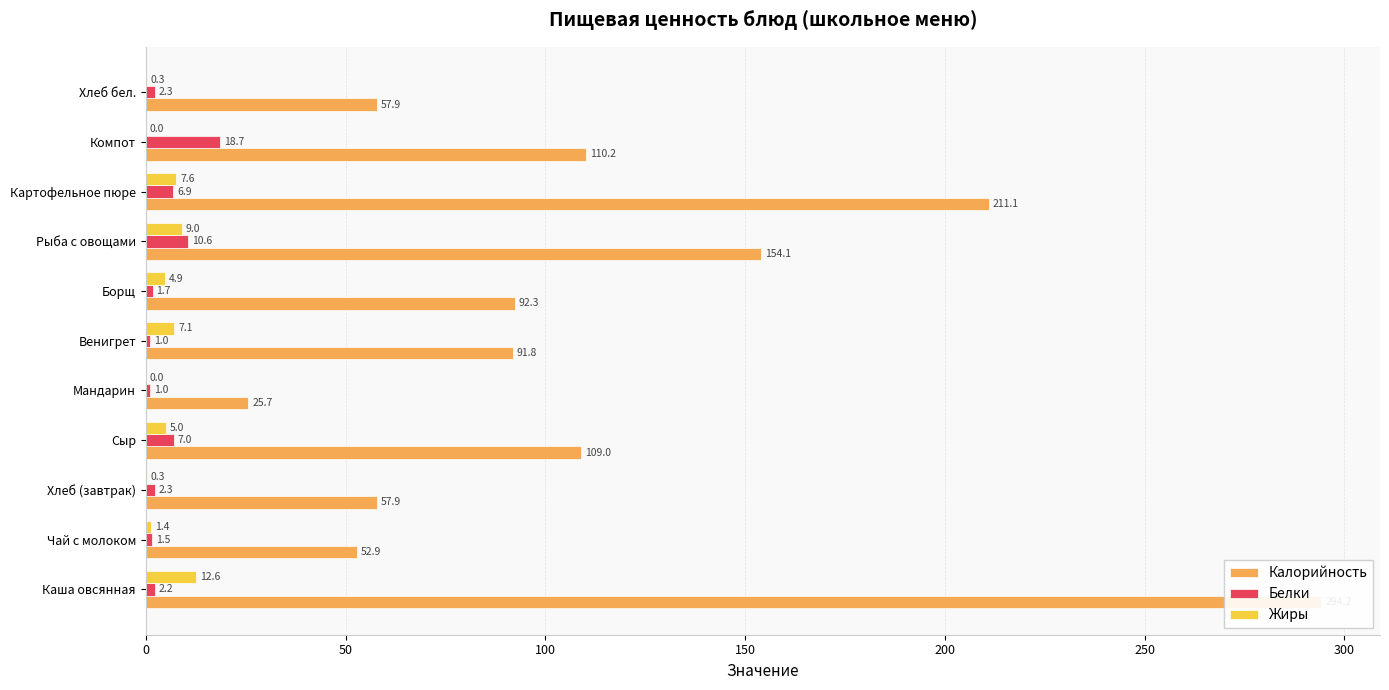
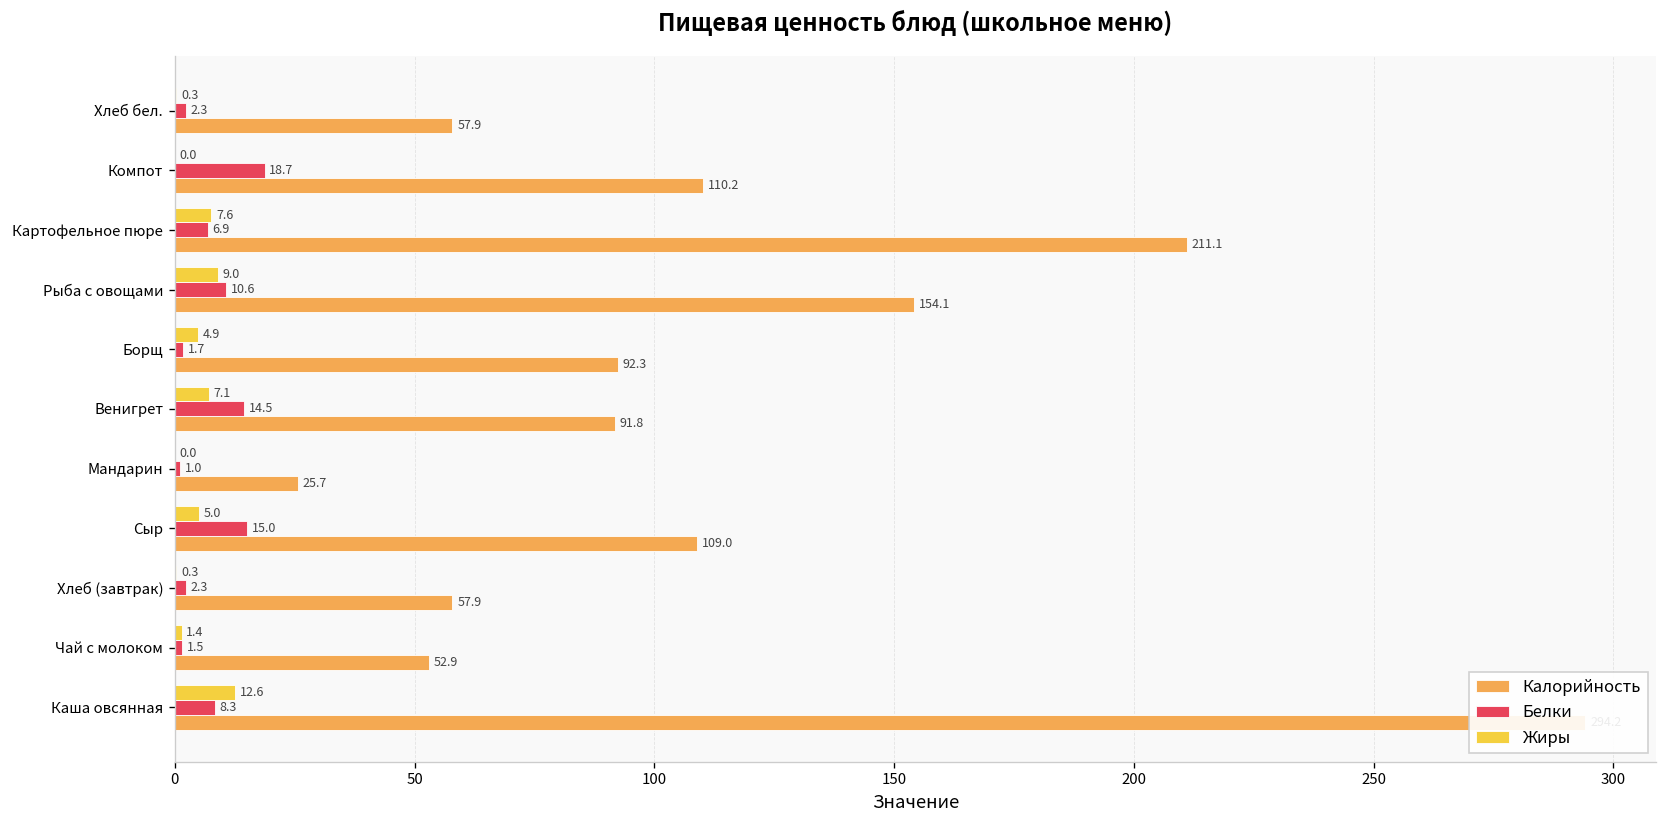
  {
    "Белки": {
      "Хлеб бел.": 2.3,
      "Компот": 18.7,
      "Картофельное пюре": 6.9,
      "Рыба с овощами": 10.6,
      "Борщ": 1.7,
-     "Венигрет": 1.0,
+     "Венигрет": 14.5,
      "Мандарин": 1.0,
-     "Сыр": 7.0,
+     "Сыр": 15.0,
      "Хлеб (завтрак)": 2.3,
      "Чай с молоком": 1.5,
-     "Каша овсянная": 2.2
+     "Каша овсянная": 8.3
    }
  }
